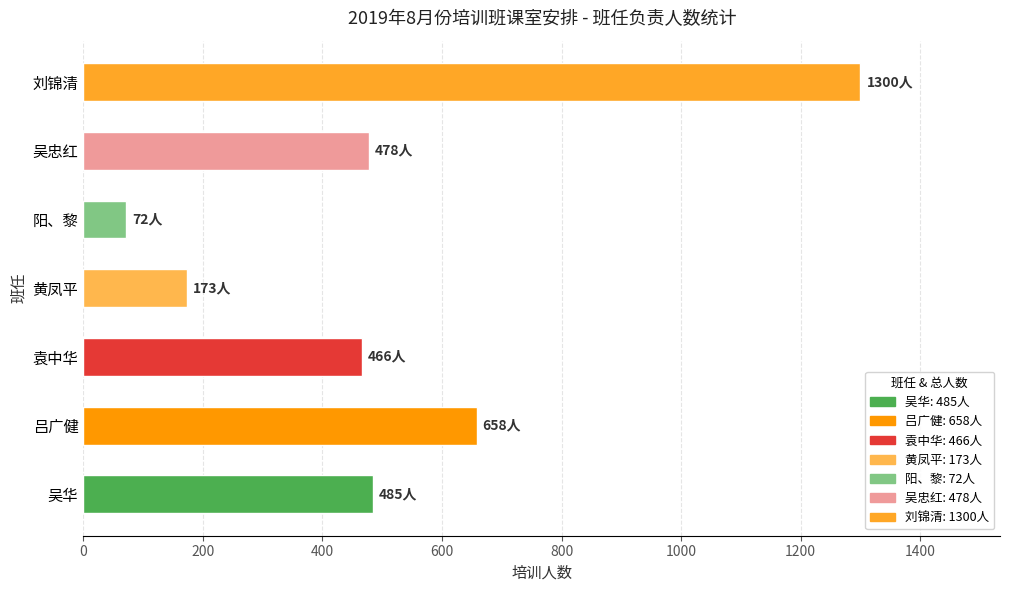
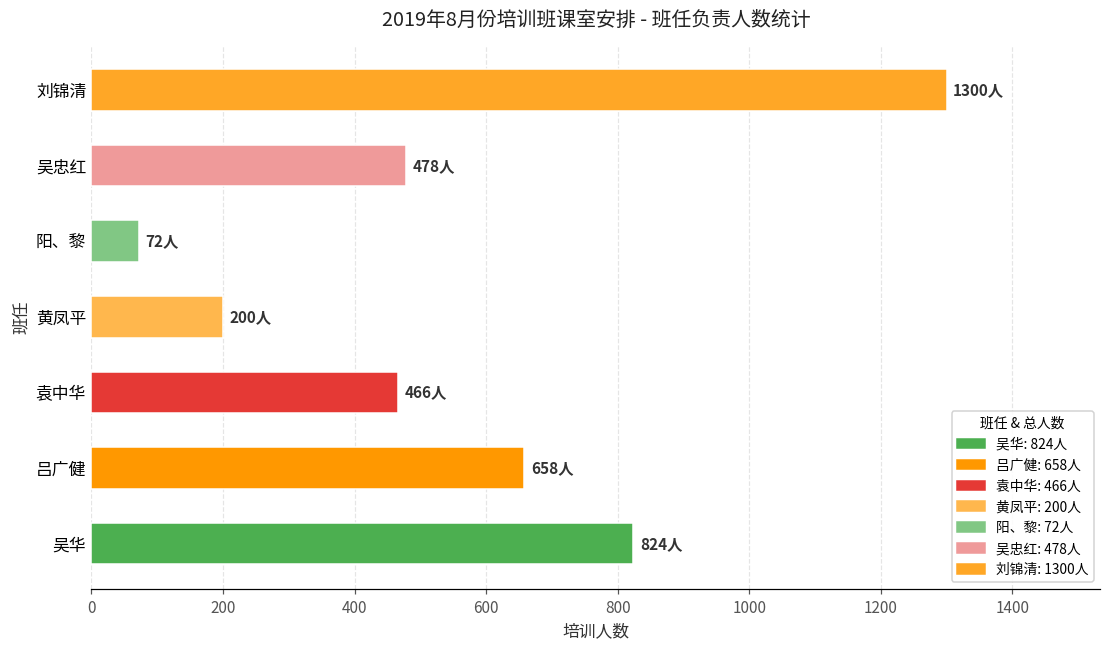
  {
    "刘锦清": "1300人",
    "吴忠红": "478人",
    "阳、黎": "72人",
-   "黄凤平": "173人",
+   "黄凤平": "200人",
    "袁中华": "466人",
    "吕广健": "658人",
-   "吴华": "485人"
+   "吴华": "824人"
  }
